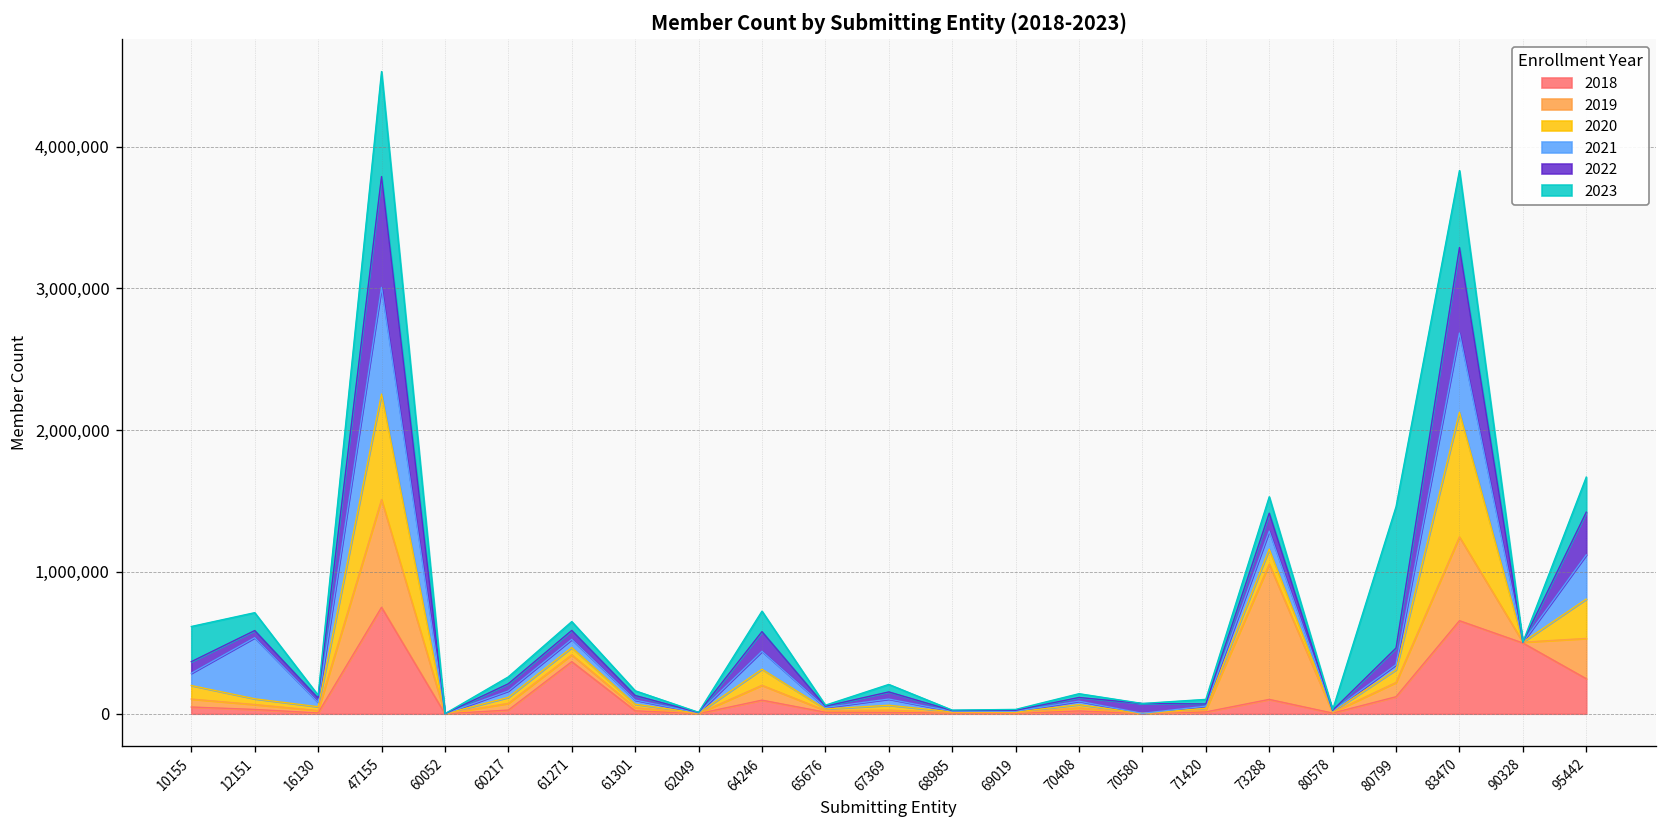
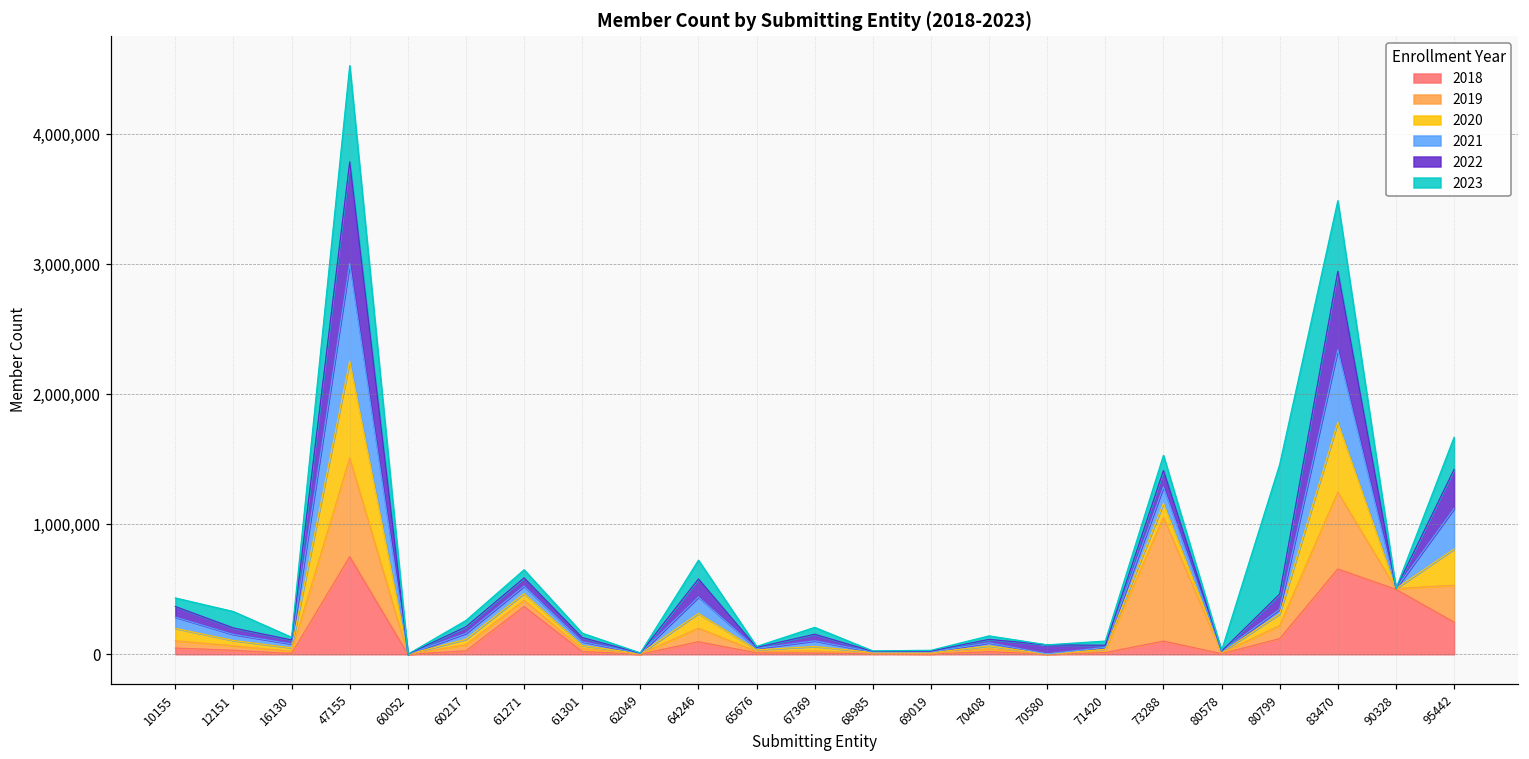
  {
    "2018": {
      "10155": "50,000",
      "12151": "30,000",
      "47155": "750,000",
      "60217": "30,000",
      "61271": "370,000",
      "61301": "20,000",
      "64246": "100,000",
      "70408": "20,000",
      "73288": "100,000",
      "80799": "120,000",
      "83470": "660,000",
      "95442": "250,000"
    },
    "2019": {
      "10155": "60,000",
      "12151": "30,000",
      "47155": "760,000",
      "60217": "50,000",
      "61271": "50,000",
      "61301": "20,000",
      "64246": "100,000",
      "70408": "20,000",
      "73288": "950,000",
      "80799": "100,000",
      "83470": "590,000",
      "95442": "280,000"
    },
    "2020": {
      "10155": "100,000",
      "12151": "40,000",
      "16130": "30,000",
      "47155": "740,000",
      "60217": "40,000",
      "61271": "50,000",
      "61301": "20,000",
      "64246": "110,000",
      "67369": "30,000",
      "70408": "20,000",
      "73288": "110,000",
      "80799": "90,000",
-     "83470": "880,000",
+     "83470": "540,000",
      "95442": "280,000"
    },
    "2021": {
      "10155": "90,000",
-     "12151": "430,000",
+     "12151": "50,000",
      "16130": "30,000",
      "47155": "750,000",
      "60217": "50,000",
      "61271": "60,000",
      "61301": "30,000",
      "64246": "130,000",
      "67369": "40,000",
      "70408": "20,000",
      "73288": "130,000",
      "80799": "40,000",
      "83470": "560,000",
      "95442": "310,000"
    },
    "2022": {
      "10155": "80,000",
      "12151": "50,000",
      "47155": "780,000",
      "60217": "50,000",
      "61271": "60,000",
      "61301": "30,000",
      "64246": "140,000",
      "67369": "50,000",
      "70408": "30,000",
      "73288": "130,000",
      "80799": "120,000",
      "83470": "600,000",
      "95442": "300,000"
    },
    "2023": {
-     "10155": "250,000",
+     "10155": "70,000",
      "12151": "130,000",
      "47155": "740,000",
      "60217": "50,000",
      "61271": "60,000",
      "61301": "30,000",
      "64246": "140,000",
      "67369": "50,000",
      "70408": "30,000",
      "71420": "30,000",
      "73288": "120,000",
      "80799": "1,000,000",
      "83470": "540,000",
      "95442": "250,000"
    }
  }
